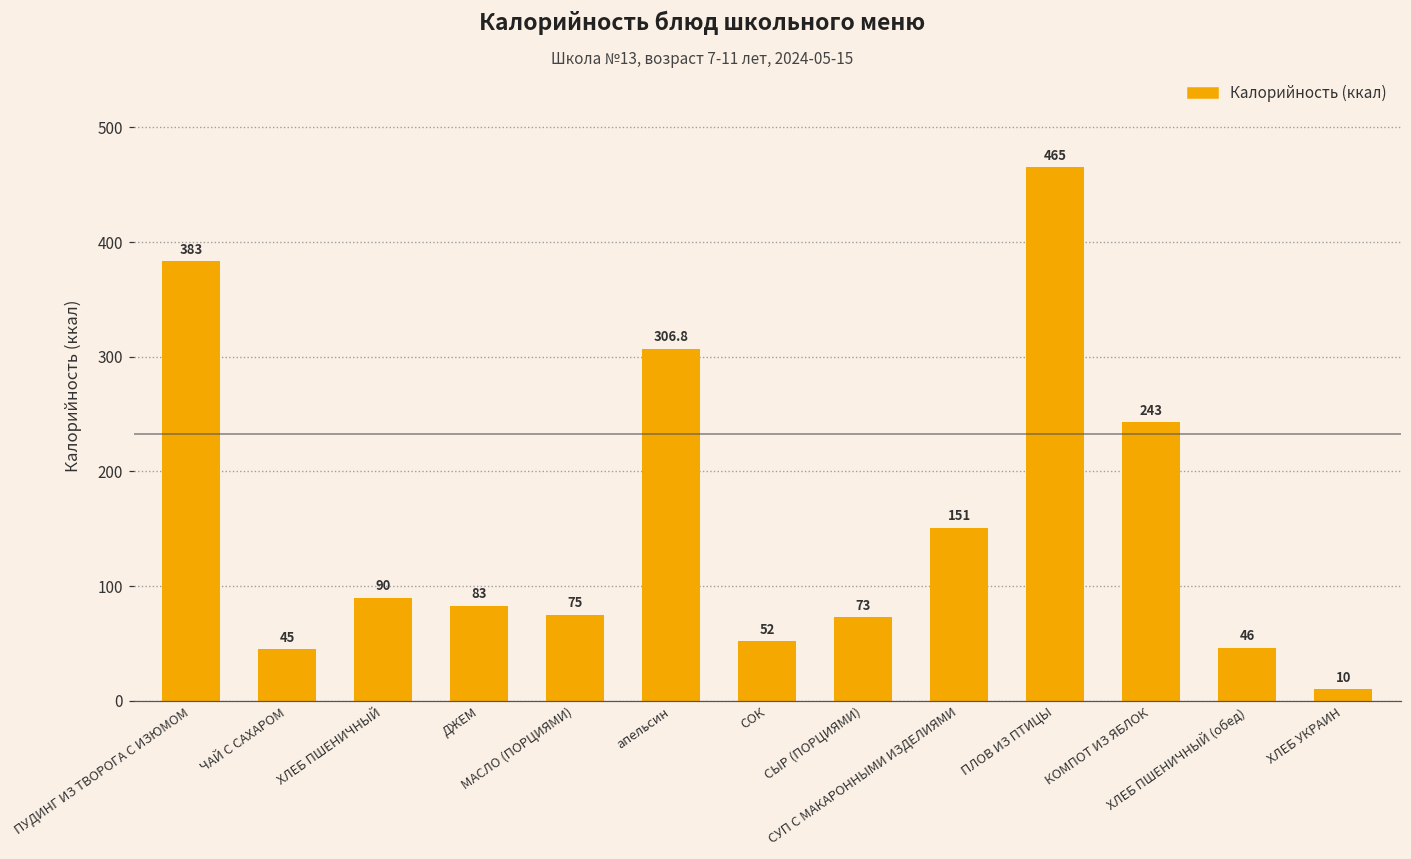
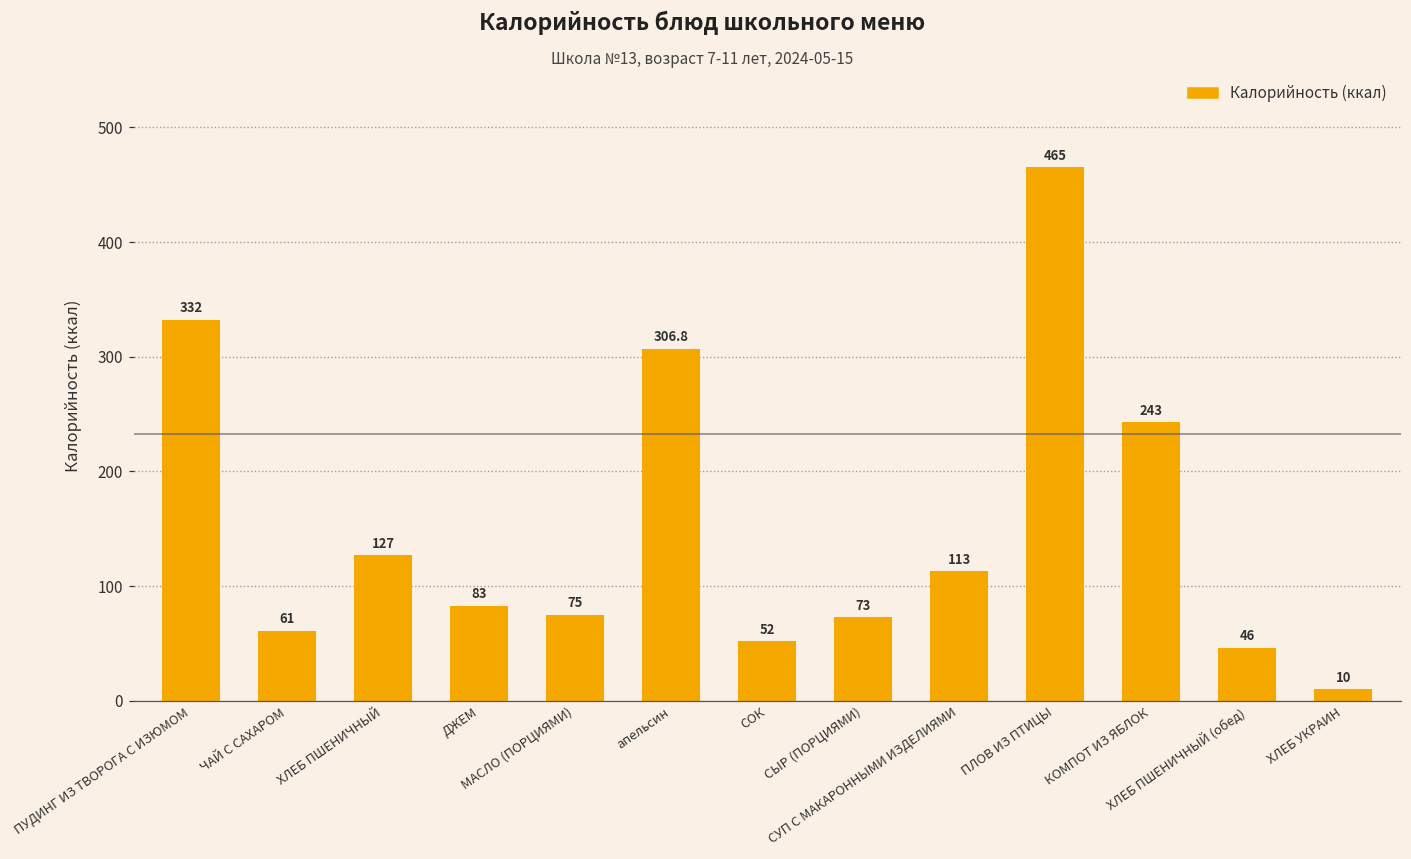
  {
-   "ПУДИНГ ИЗ ТВОРОГА С ИЗЮМОМ": 383,
-   "ЧАЙ С САХАРОМ": 45,
-   "ХЛЕБ ПШЕНИЧНЫЙ": 90,
+   "ПУДИНГ ИЗ ТВОРОГА С ИЗЮМОМ": 332,
+   "ЧАЙ С САХАРОМ": 61,
+   "ХЛЕБ ПШЕНИЧНЫЙ": 127,
    "ДЖЕМ": 83,
    "МАСЛО (ПОРЦИЯМИ)": 75,
    "апельсин": 306.8,
    "СОК": 52,
    "СЫР (ПОРЦИЯМИ)": 73,
-   "СУП С МАКАРОННЫМИ ИЗДЕЛИЯМИ": 151,
+   "СУП С МАКАРОННЫМИ ИЗДЕЛИЯМИ": 113,
    "ПЛОВ ИЗ ПТИЦЫ": 465,
    "КОМПОТ ИЗ ЯБЛОК": 243,
    "ХЛЕБ ПШЕНИЧНЫЙ (обед)": 46,
    "ХЛЕБ УКРАИН": 10
  }
